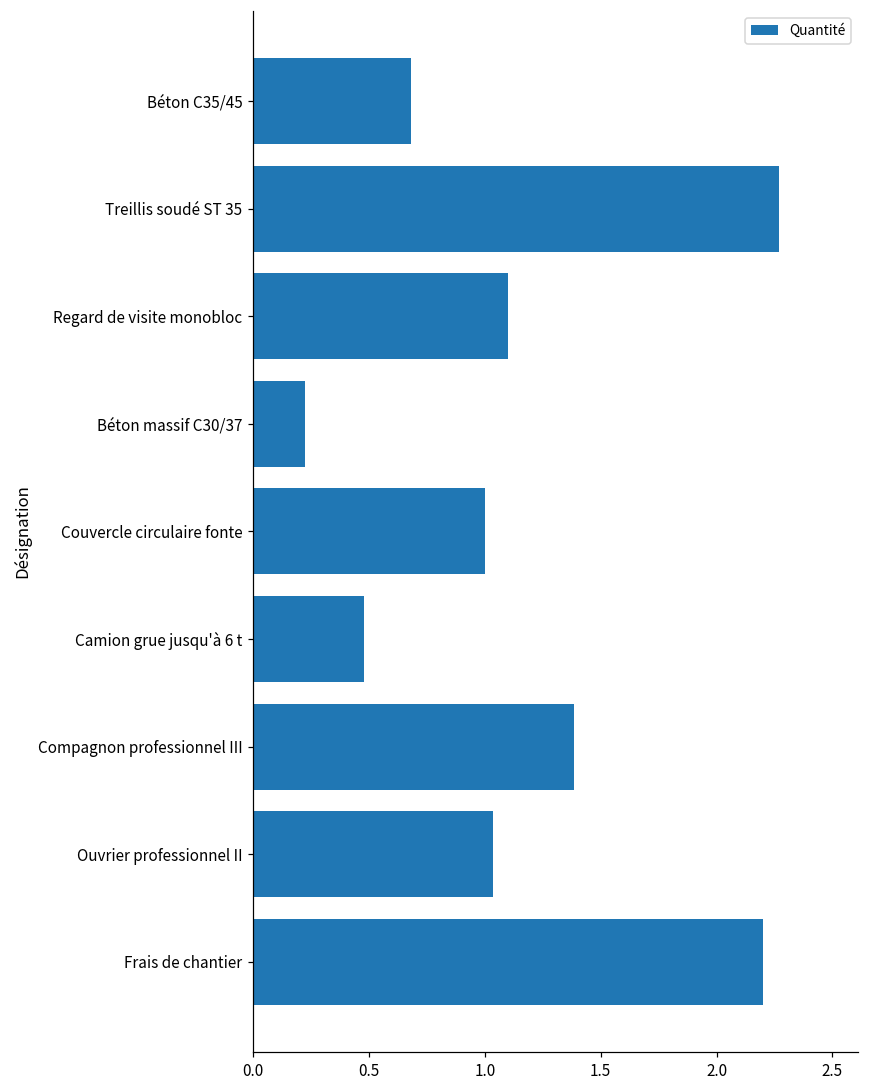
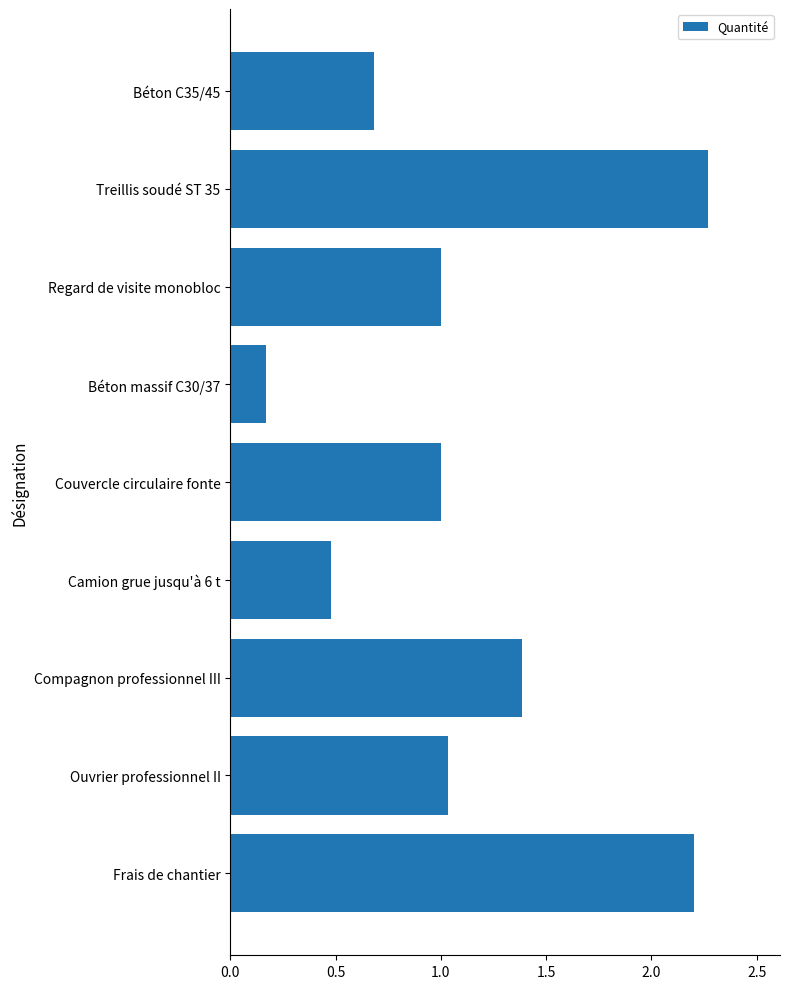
  {
    "Béton C35/45": 0.68,
    "Treillis soudé ST 35": 2.27,
-   "Regard de visite monobloc": 1.1,
-   "Béton massif C30/37": 0.22,
+   "Regard de visite monobloc": 1.0,
+   "Béton massif C30/37": 0.17,
    "Couvercle circulaire fonte": 1.00,
    "Camion grue jusqu'à 6 t": 0.48,
    "Compagnon professionnel III": 1.38,
    "Ouvrier professionnel II": 1.03,
    "Frais de chantier": 2.20
  }
